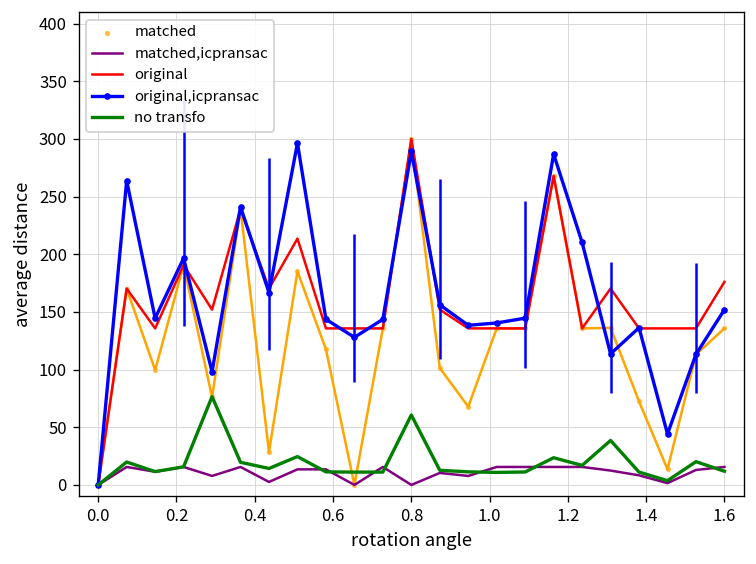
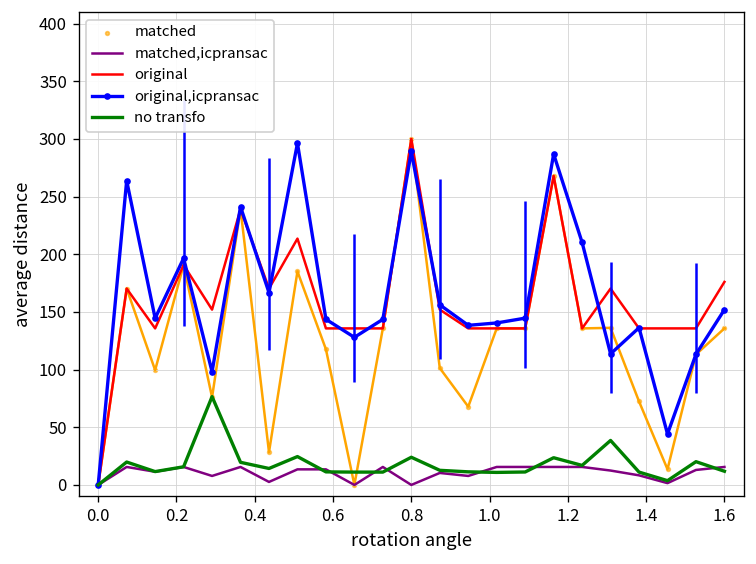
  {
    "matched": {
      "1.6": 140
    },
    "matched,icpransac": {
      "0.8": 0,
      "1.6": 20
    },
    "original": {
      "1.6": 180
    },
    "original,icpransac": {
      "0.8": 290,
      "1.6": 150
    },
    "no transfo": {
-     "0.8": 60,
+     "0.8": 20,
      "1.6": 10
    }
  }
